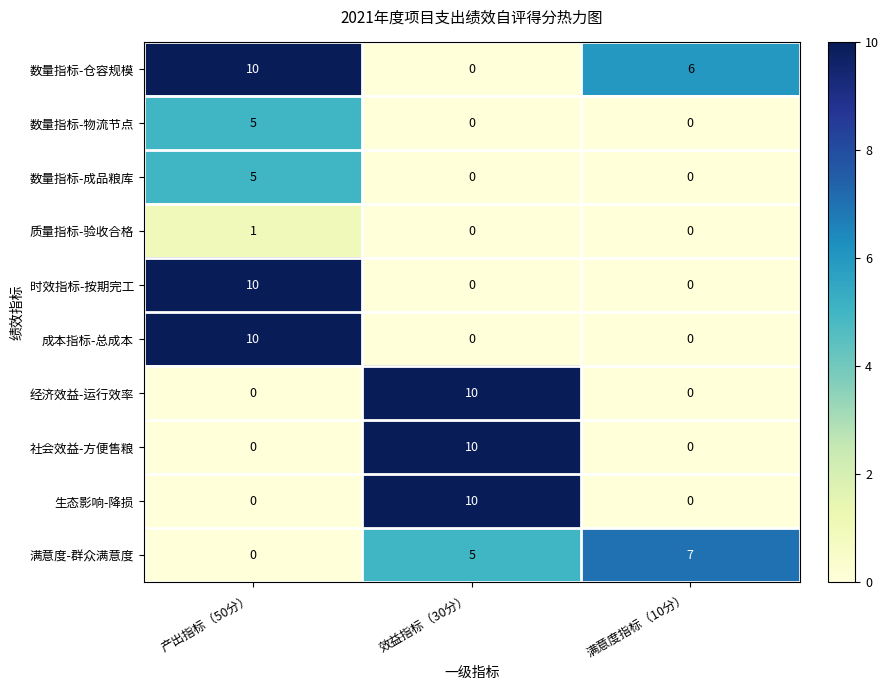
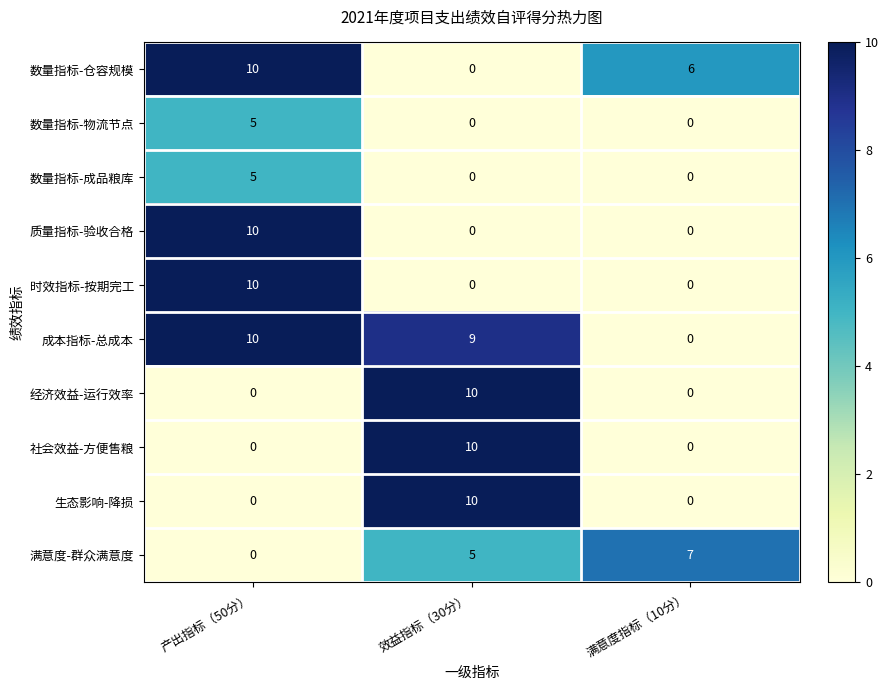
  {
    "数量指标-仓容规模": {
      "产出指标（50分）": 10,
      "效益指标（30分）": 0,
      "满意度指标（10分）": 6
    },
    "数量指标-物流节点": {
      "产出指标（50分）": 5,
      "效益指标（30分）": 0,
      "满意度指标（10分）": 0
    },
    "数量指标-成品粮库": {
      "产出指标（50分）": 5,
      "效益指标（30分）": 0,
      "满意度指标（10分）": 0
    },
    "质量指标-验收合格": {
-     "产出指标（50分）": 1,
+     "产出指标（50分）": 10,
      "效益指标（30分）": 0,
      "满意度指标（10分）": 0
    },
    "时效指标-按期完工": {
      "产出指标（50分）": 10,
      "效益指标（30分）": 0,
      "满意度指标（10分）": 0
    },
    "成本指标-总成本": {
      "产出指标（50分）": 10,
-     "效益指标（30分）": 0,
+     "效益指标（30分）": 9,
      "满意度指标（10分）": 0
    },
    "经济效益-运行效率": {
      "产出指标（50分）": 0,
      "效益指标（30分）": 10,
      "满意度指标（10分）": 0
    },
    "社会效益-方便售粮": {
      "产出指标（50分）": 0,
      "效益指标（30分）": 10,
      "满意度指标（10分）": 0
    },
    "生态影响-降损": {
      "产出指标（50分）": 0,
      "效益指标（30分）": 10,
      "满意度指标（10分）": 0
    },
    "满意度-群众满意度": {
      "产出指标（50分）": 0,
      "效益指标（30分）": 5,
      "满意度指标（10分）": 7
    }
  }
